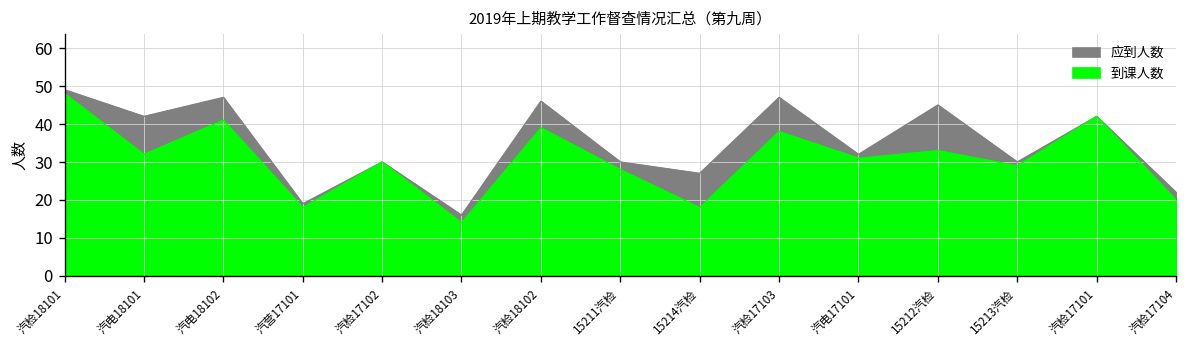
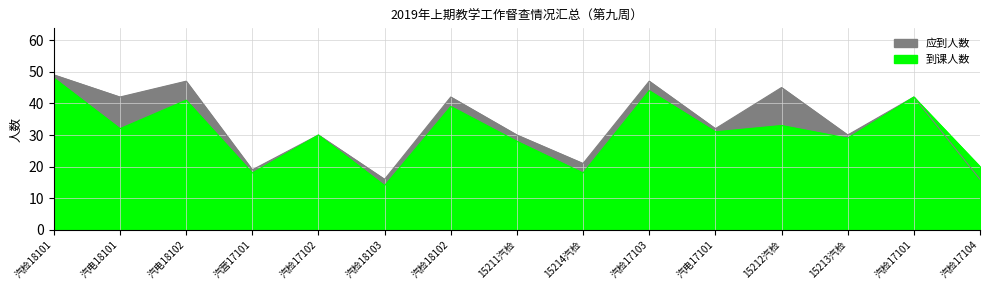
  {
    "应到人数": {
      "汽检18101": 49,
      "汽电18101": 42,
      "汽电18102": 47,
      "汽营17101": 19,
      "汽检18103": 16,
-     "汽检18102": 46,
+     "汽检18102": 42,
      "15211汽检": 30,
-     "15214汽检": 27,
+     "15214汽检": 21,
      "汽检17103": 47,
      "汽电17101": 32,
      "15212汽检": 45,
      "15213汽检": 30,
-     "汽检17104": 22
+     "汽检17104": 16
    },
    "到课人数": {
      "汽检18101": 48,
      "汽电18101": 32,
      "汽电18102": 41,
      "汽营17101": 18,
      "汽检18103": 14,
      "汽检18102": 39,
      "15211汽检": 28,
      "15214汽检": 18,
-     "汽检17103": 38,
+     "汽检17103": 44,
      "汽电17101": 31,
      "15212汽检": 33,
      "15213汽检": 29,
      "汽检17104": 20
    }
  }
